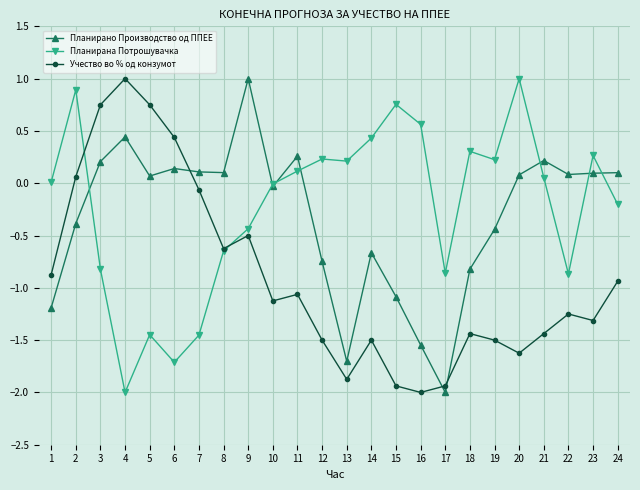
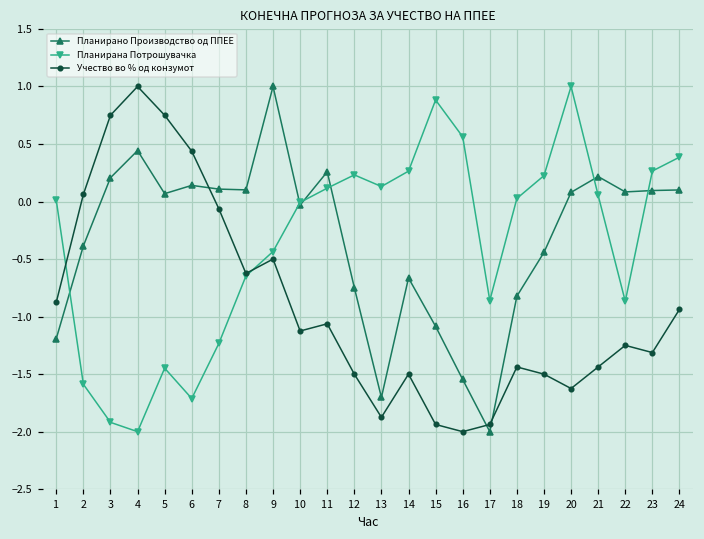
  {
    "Планирана Потрошувачка": {
      "1": 0.01,
-     "2": 0.89,
-     "3": -0.82,
+     "2": -1.59,
+     "3": -1.92,
      "4": -2.00,
      "5": -1.45,
      "6": -1.71,
-     "7": -1.45,
+     "7": -1.23,
      "9": -0.43,
      "11": 0.12,
      "12": 0.23,
-     "13": 0.21,
-     "14": 0.43,
-     "15": 0.75,
+     "13": 0.13,
+     "14": 0.26,
+     "15": 0.88,
      "16": 0.56,
      "17": -0.86,
-     "18": 0.30,
+     "18": 0.03,
      "19": 0.23,
      "20": 1.00,
      "21": 0.05,
      "22": -0.87,
      "23": 0.27,
-     "24": -0.20
+     "24": 0.39
    }
  }
